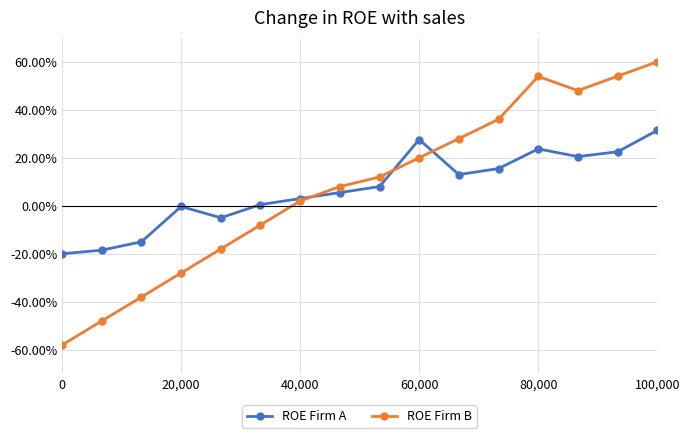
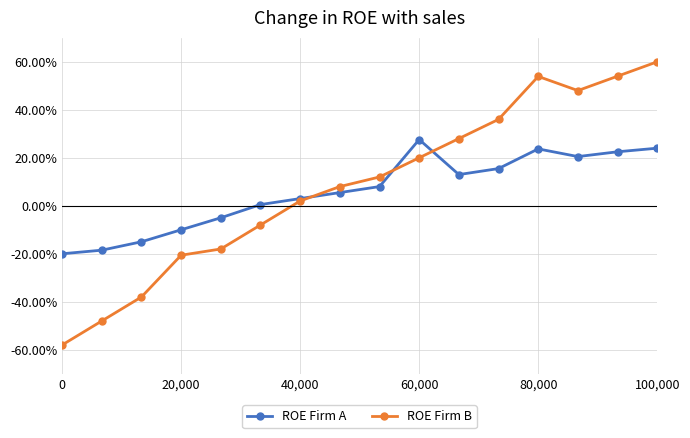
  {
    "ROE Firm A": {
      "0": "-20%",
-     "20,000": "0%",
+     "20,000": "-10%",
      "60,000": "28%",
      "80,000": "24%",
-     "100,000": "31%"
+     "100,000": "24%"
    },
    "ROE Firm B": {
      "0": "-58%",
-     "20,000": "-28%",
+     "20,000": "-21%",
      "60,000": "20%",
      "80,000": "54%",
      "100,000": "60%"
    }
  }
